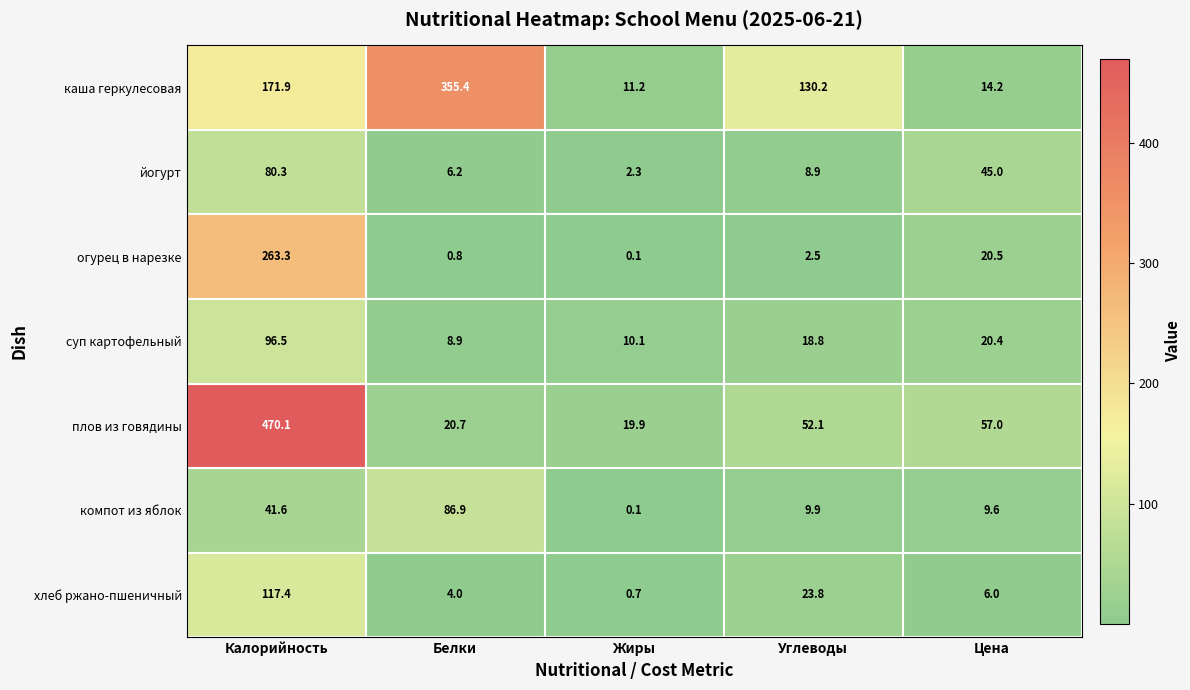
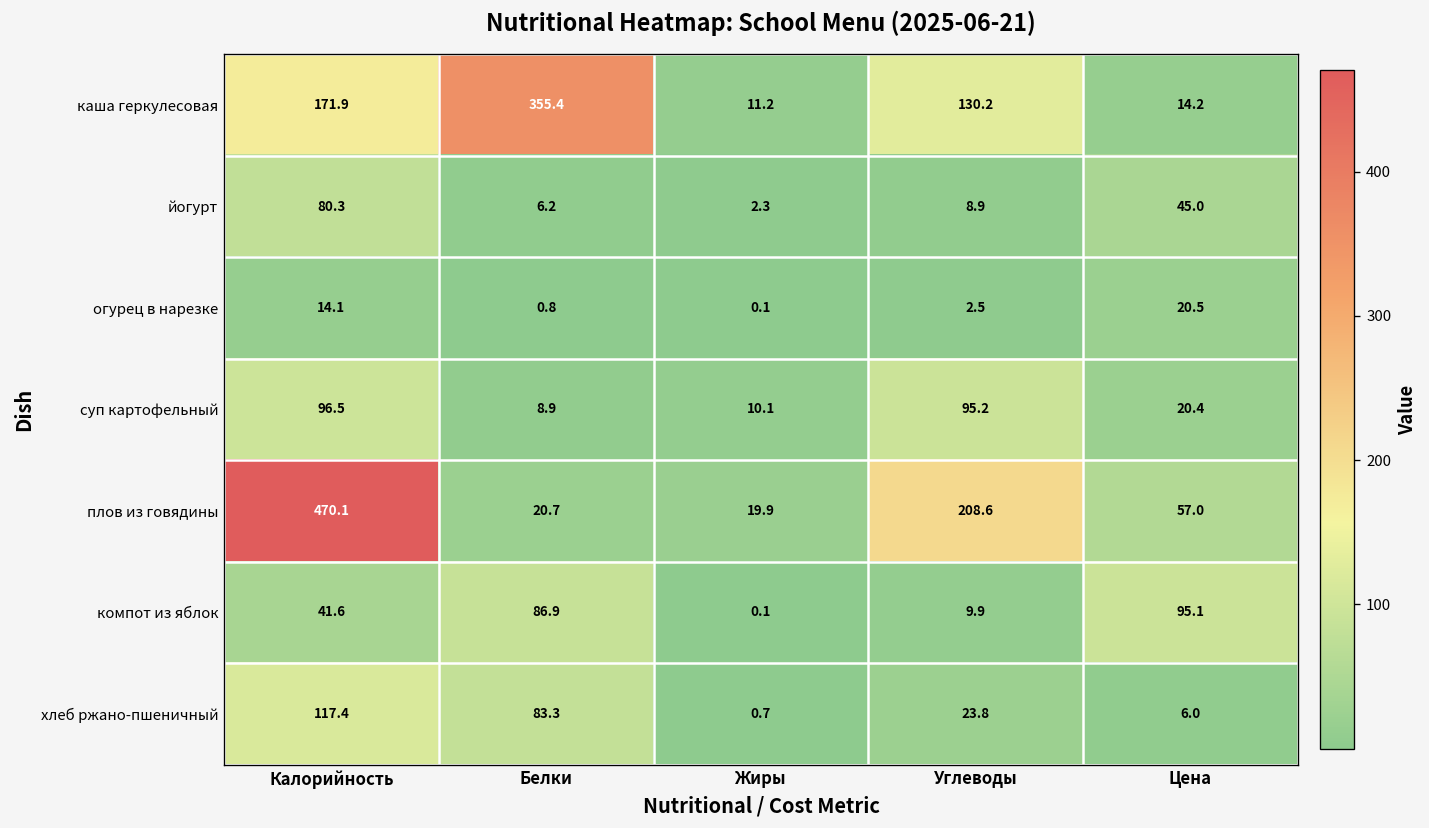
  {
    "каша геркулесовая": {
      "Калорийность": 171.9,
      "Белки": 355.4,
      "Жиры": 11.2,
      "Углеводы": 130.2,
      "Цена": 14.2
    },
    "йогурт": {
      "Калорийность": 80.3,
      "Белки": 6.2,
      "Жиры": 2.3,
      "Углеводы": 8.9,
      "Цена": 45.0
    },
    "огурец в нарезке": {
-     "Калорийность": 263.3,
+     "Калорийность": 14.1,
      "Белки": 0.8,
      "Жиры": 0.1,
      "Углеводы": 2.5,
      "Цена": 20.5
    },
    "суп картофельный": {
      "Калорийность": 96.5,
      "Белки": 8.9,
      "Жиры": 10.1,
-     "Углеводы": 18.8,
+     "Углеводы": 95.2,
      "Цена": 20.4
    },
    "плов из говядины": {
      "Калорийность": 470.1,
      "Белки": 20.7,
      "Жиры": 19.9,
-     "Углеводы": 52.1,
+     "Углеводы": 208.6,
      "Цена": 57.0
    },
    "компот из яблок": {
      "Калорийность": 41.6,
      "Белки": 86.9,
      "Жиры": 0.1,
      "Углеводы": 9.9,
-     "Цена": 9.6
+     "Цена": 95.1
    },
    "хлеб ржано-пшеничный": {
      "Калорийность": 117.4,
-     "Белки": 4.0,
+     "Белки": 83.3,
      "Жиры": 0.7,
      "Углеводы": 23.8,
      "Цена": 6.0
    }
  }
